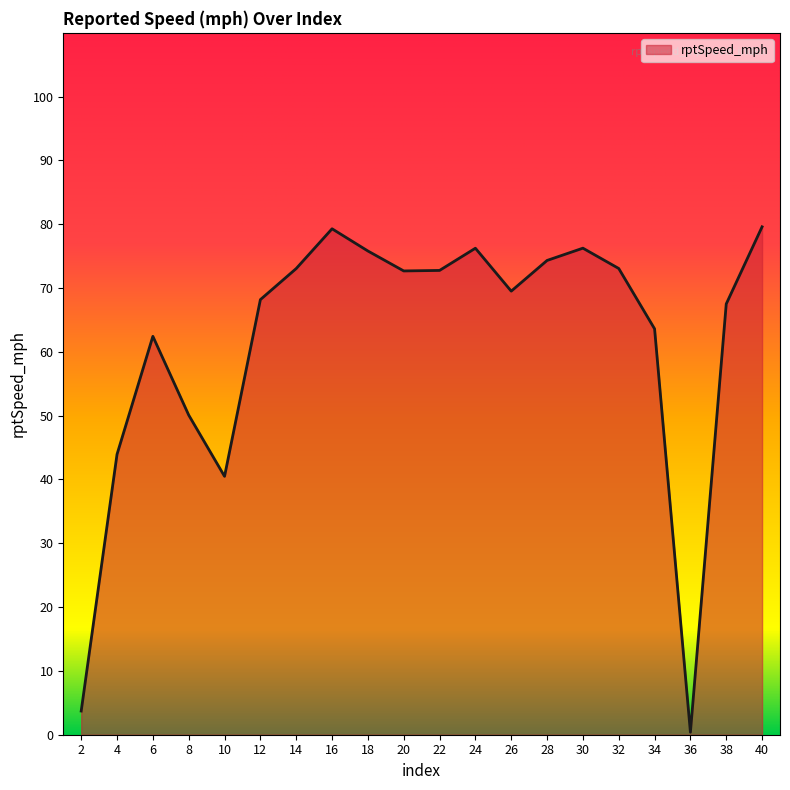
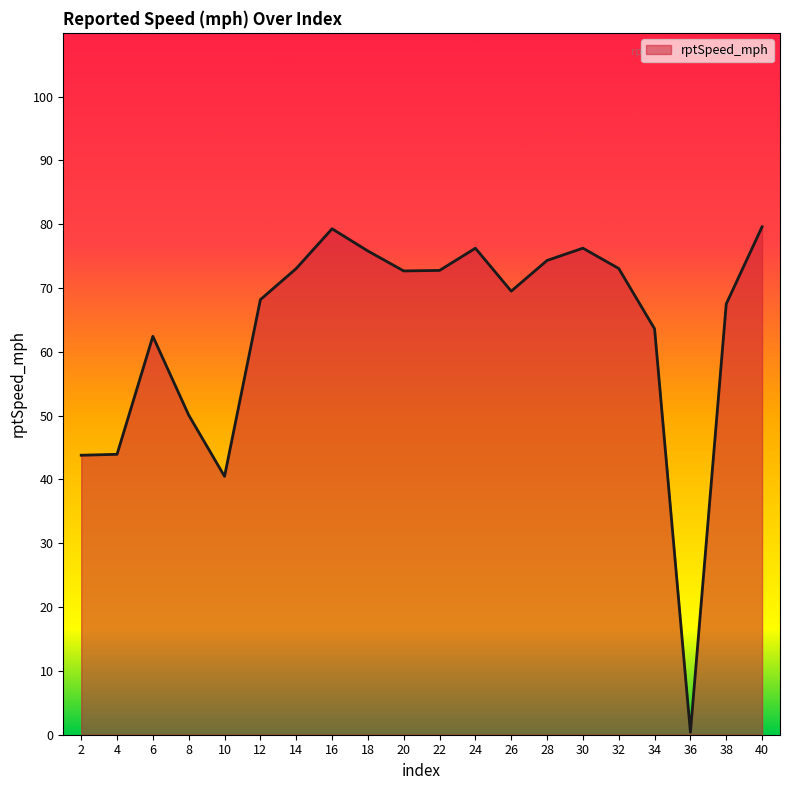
  {
-   "2": 4,
+   "2": 44,
    "4": 44,
    "6": 62,
    "8": 50,
    "10": 40,
    "12": 68,
    "14": 73,
    "16": 79,
    "18": 76,
    "20": 73,
    "22": 73,
    "24": 76,
    "26": 70,
    "28": 74,
    "30": 76,
    "32": 73,
    "34": 64,
    "36": 0,
    "38": 68,
    "40": 80
  }
